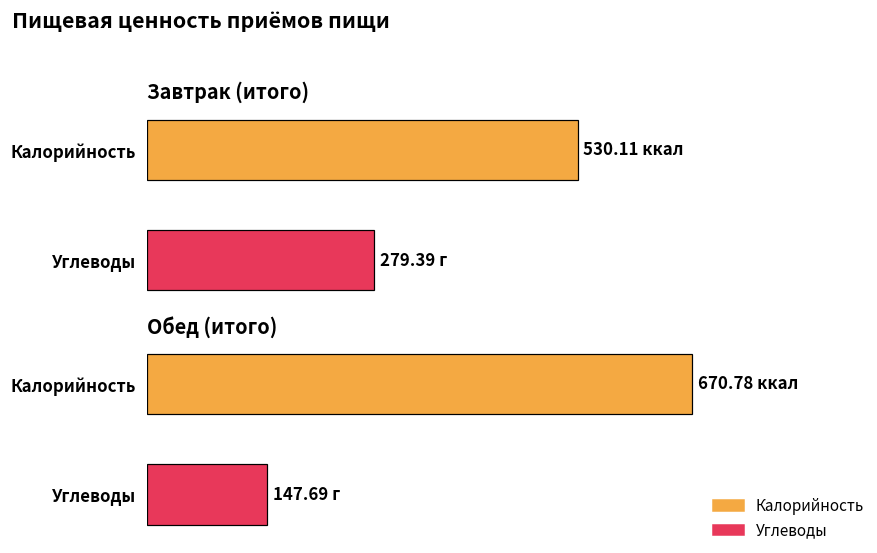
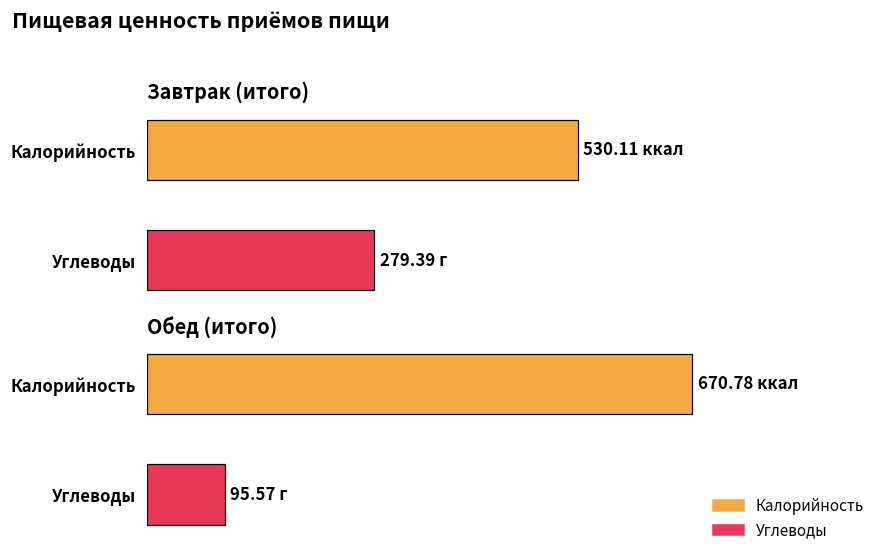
  {
    "Завтрак (итого)": {
      "Калорийность": 530.11,
      "Углеводы": 279.39
    },
    "Обед (итого)": {
      "Калорийность": 670.78,
-     "Углеводы": 147.69
+     "Углеводы": 95.57
    }
  }
